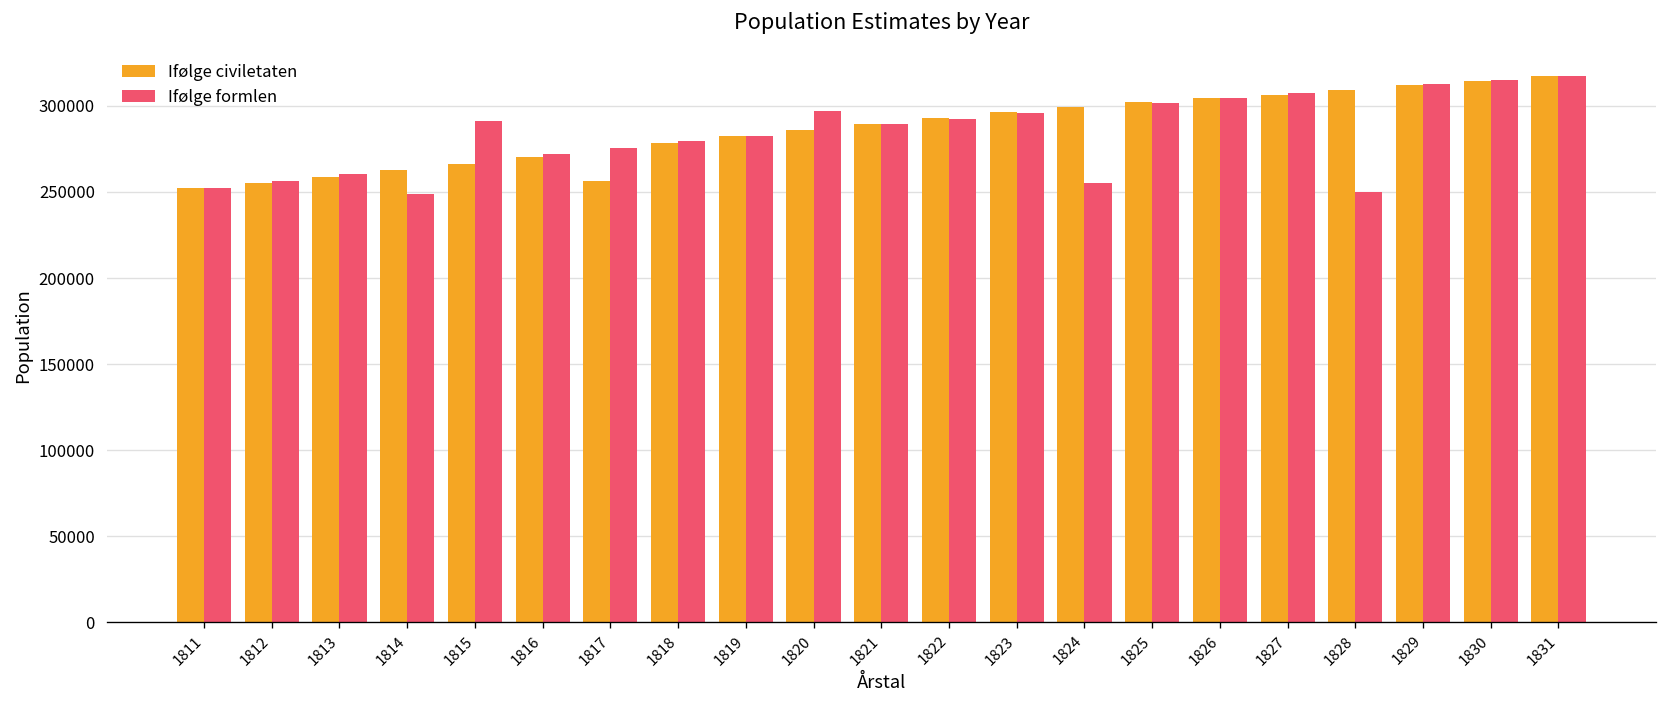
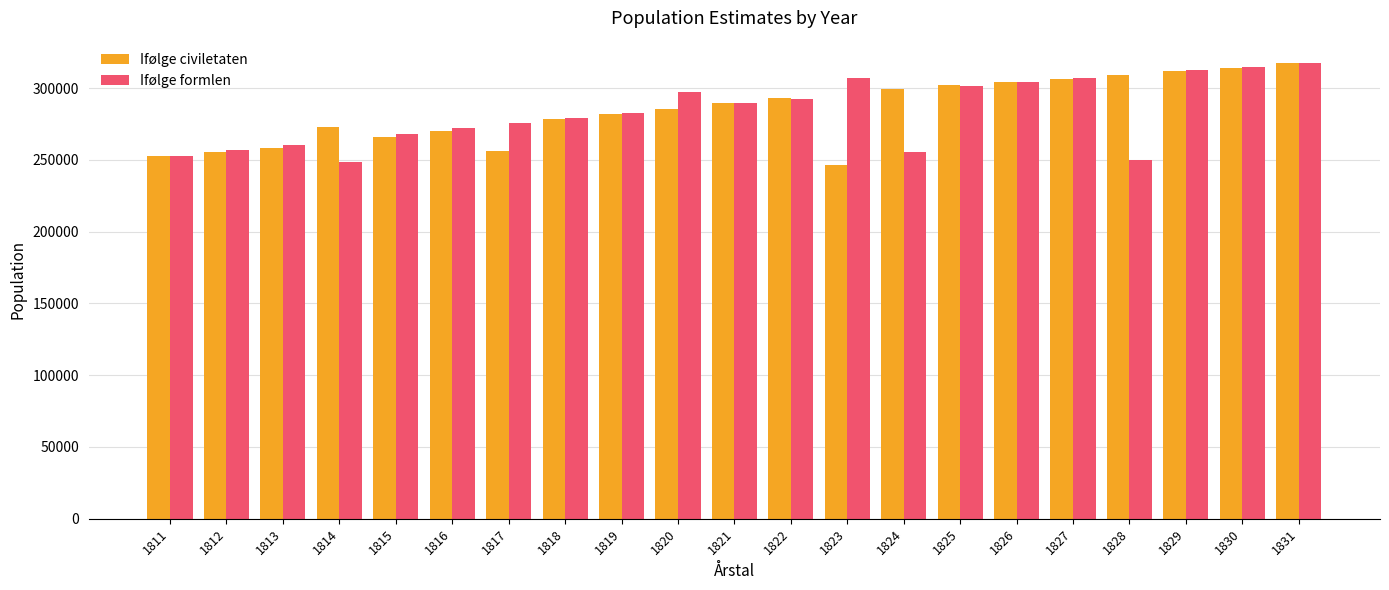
  {
    "Ifølge civiletaten": {
      "1811": 252000,
      "1812": 255000,
      "1813": 258000,
-     "1814": 263000,
+     "1814": 273000,
      "1815": 266000,
      "1816": 270000,
      "1817": 256000,
      "1818": 279000,
      "1819": 282000,
      "1820": 286000,
      "1821": 289000,
      "1822": 293000,
-     "1823": 296000,
+     "1823": 247000,
      "1824": 299000,
      "1825": 302000,
      "1826": 304000,
      "1827": 306000,
      "1828": 309000,
      "1829": 312000,
      "1830": 314000,
      "1831": 317000
    },
    "Ifølge formlen": {
      "1811": 252000,
      "1812": 257000,
      "1813": 261000,
      "1814": 249000,
-     "1815": 291000,
+     "1815": 268000,
      "1816": 272000,
      "1817": 276000,
      "1818": 279000,
      "1819": 283000,
      "1820": 297000,
      "1821": 289000,
      "1822": 293000,
-     "1823": 296000,
+     "1823": 307000,
      "1824": 255000,
      "1825": 302000,
      "1826": 305000,
      "1827": 307000,
      "1828": 250000,
      "1829": 312000,
      "1830": 315000,
      "1831": 317000
    }
  }
